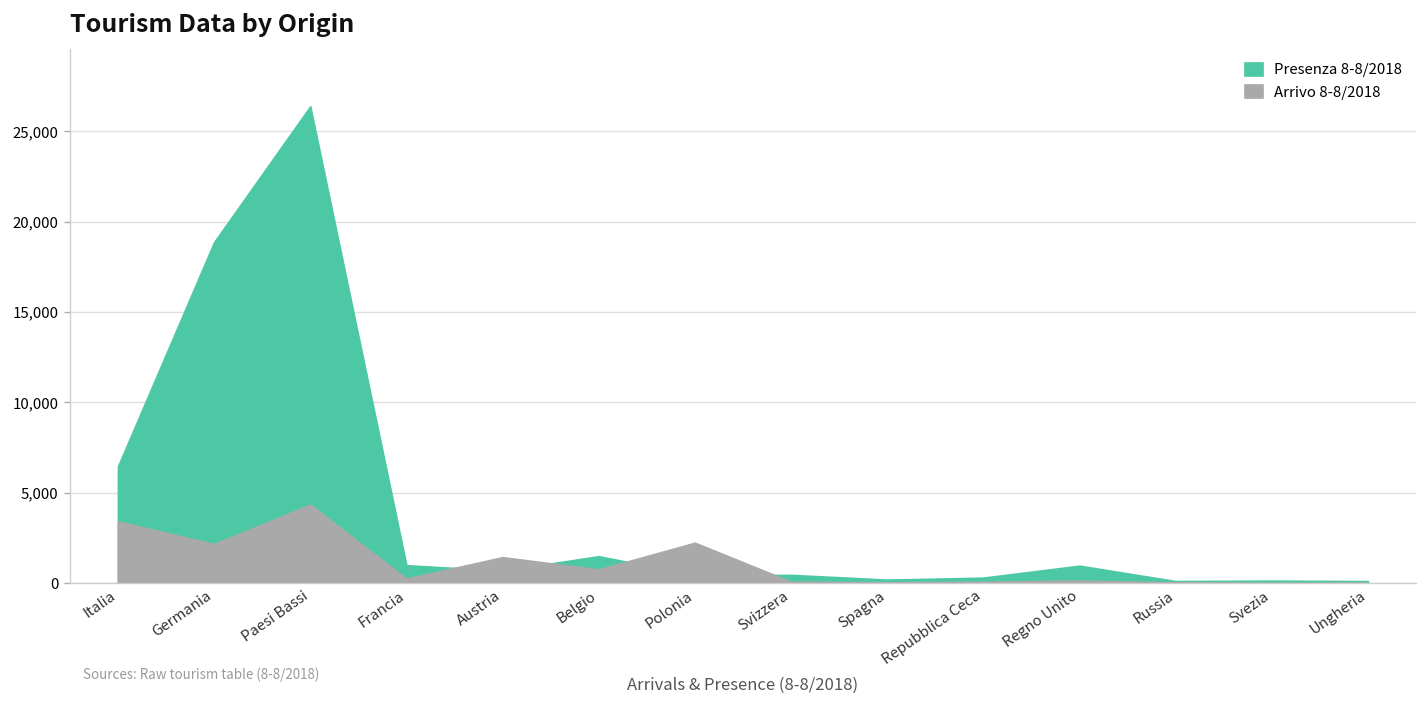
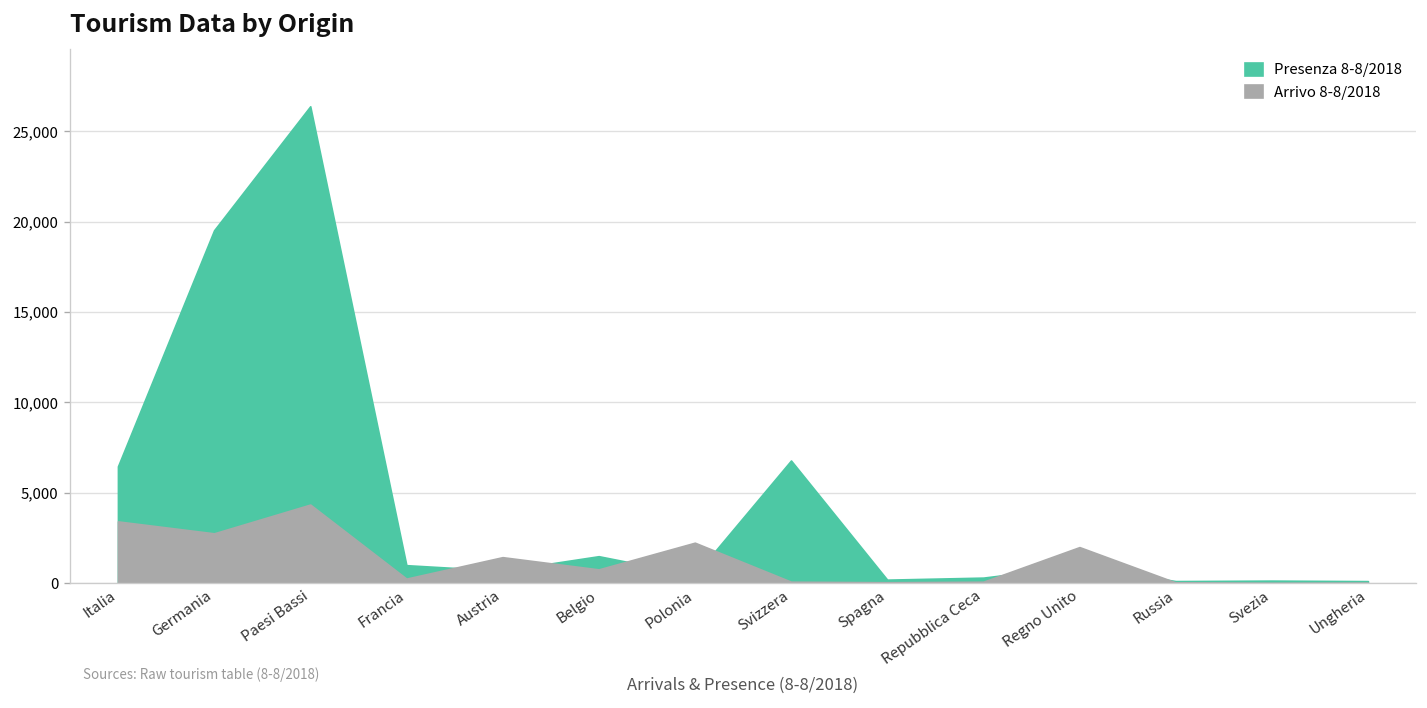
  {
    "Presenza 8-8/2018": {
      "Italia": "6,500",
-     "Germania": "18,900",
+     "Germania": "19,500",
      "Paesi Bassi": "26,400",
      "Francia": "1,000",
      "Austria": "700",
      "Belgio": "1,500",
      "Polonia": "400",
-     "Svizzera": "500",
+     "Svizzera": "6,800",
      "Repubblica Ceca": "300",
      "Regno Unito": "1,000"
    },
    "Arrivo 8-8/2018": {
      "Italia": "3,400",
-     "Germania": "2,200",
+     "Germania": "2,800",
      "Paesi Bassi": "4,300",
      "Francia": "300",
      "Austria": "1,400",
      "Belgio": "800",
      "Polonia": "2,200",
      "Svizzera": "100",
      "Repubblica Ceca": "100",
-     "Regno Unito": "100"
+     "Regno Unito": "2,000"
    }
  }
